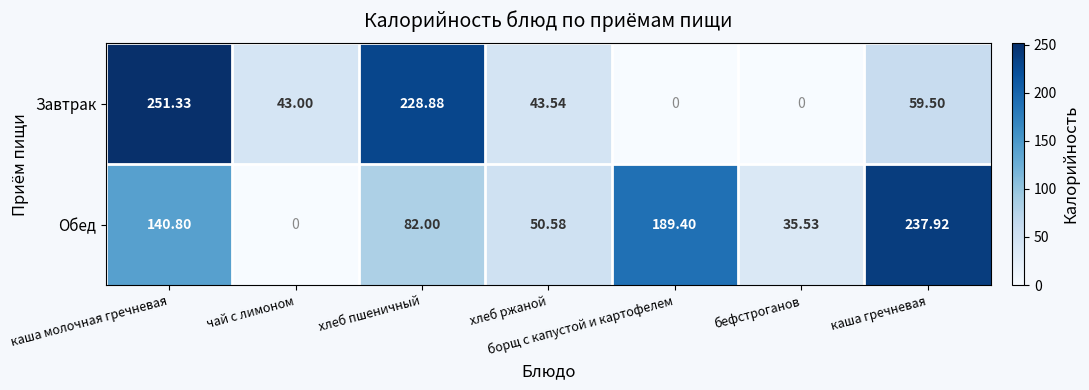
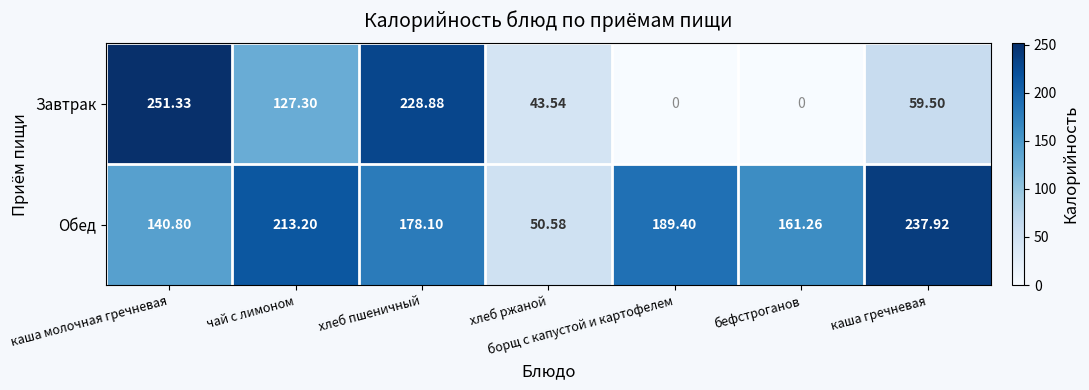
  {
    "Завтрак": {
      "каша молочная гречневая": 251.33,
-     "чай с лимоном": 43.00,
+     "чай с лимоном": 127.30,
      "хлеб пшеничный": 228.88,
      "хлеб ржаной": 43.54,
      "борщ с капустой и картофелем": 0,
      "бефстроганов": 0,
      "каша гречневая": 59.50
    },
    "Обед": {
      "каша молочная гречневая": 140.80,
-     "чай с лимоном": 0,
-     "хлеб пшеничный": 82.00,
+     "чай с лимоном": 213.20,
+     "хлеб пшеничный": 178.10,
      "хлеб ржаной": 50.58,
      "борщ с капустой и картофелем": 189.40,
-     "бефстроганов": 35.53,
+     "бефстроганов": 161.26,
      "каша гречневая": 237.92
    }
  }
